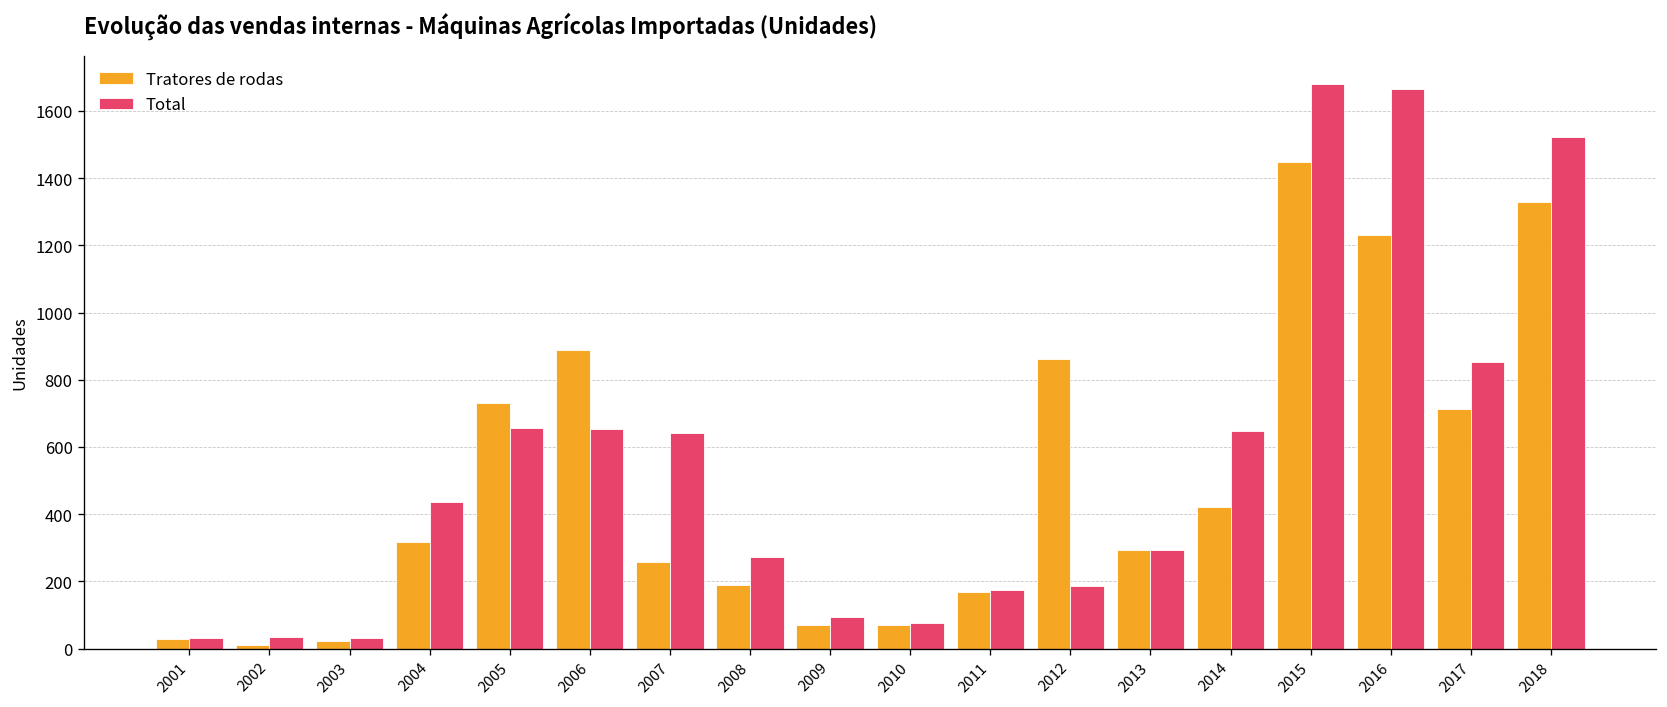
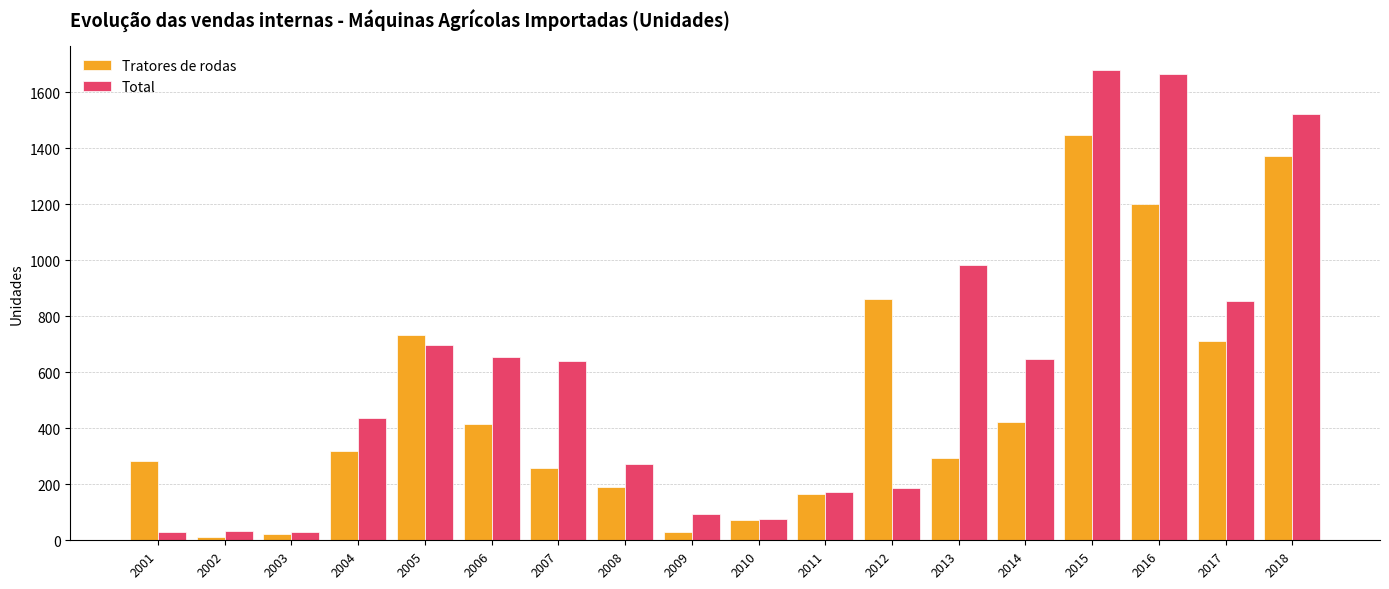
  {
    "Tratores de rodas": {
-     "2001": 30,
+     "2001": 280,
      "2002": 10,
      "2003": 20,
      "2004": 320,
      "2005": 730,
-     "2006": 890,
+     "2006": 420,
      "2007": 260,
      "2008": 190,
-     "2009": 70,
+     "2009": 30,
      "2010": 70,
      "2011": 170,
      "2012": 860,
      "2013": 290,
      "2014": 420,
      "2015": 1450,
-     "2016": 1230,
+     "2016": 1200,
      "2017": 710,
-     "2018": 1330
+     "2018": 1370
    },
    "Total": {
      "2001": 30,
      "2002": 30,
      "2003": 30,
      "2004": 440,
-     "2005": 660,
+     "2005": 700,
      "2006": 650,
      "2007": 640,
      "2008": 270,
      "2009": 90,
      "2010": 80,
      "2011": 170,
      "2012": 190,
-     "2013": 290,
+     "2013": 980,
      "2014": 650,
      "2015": 1680,
      "2016": 1670,
      "2017": 850,
      "2018": 1520
    }
  }
